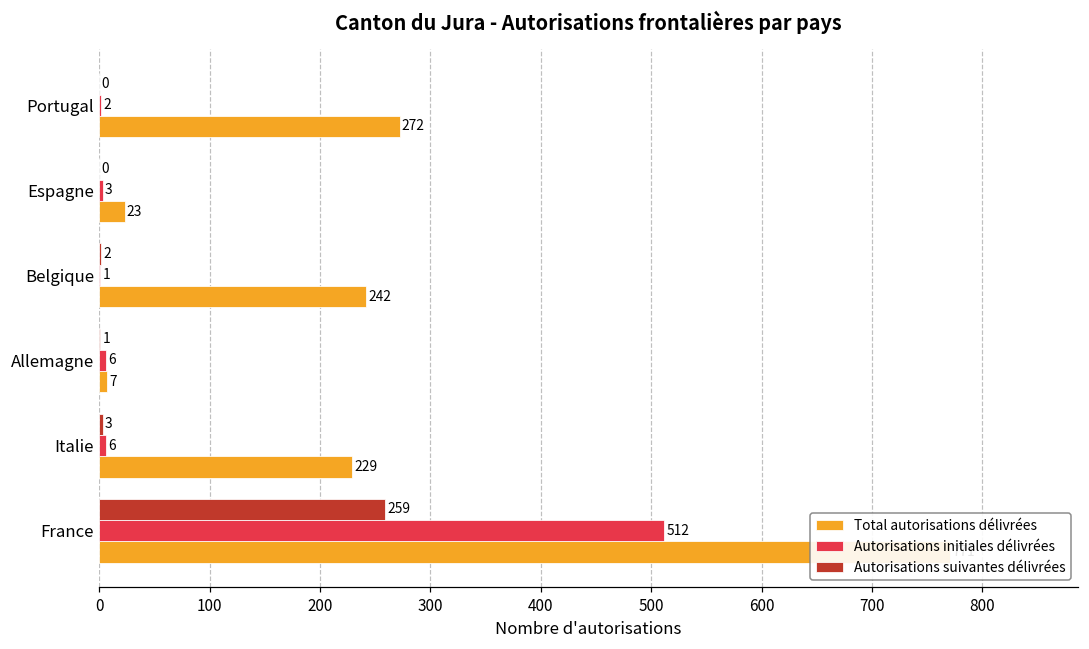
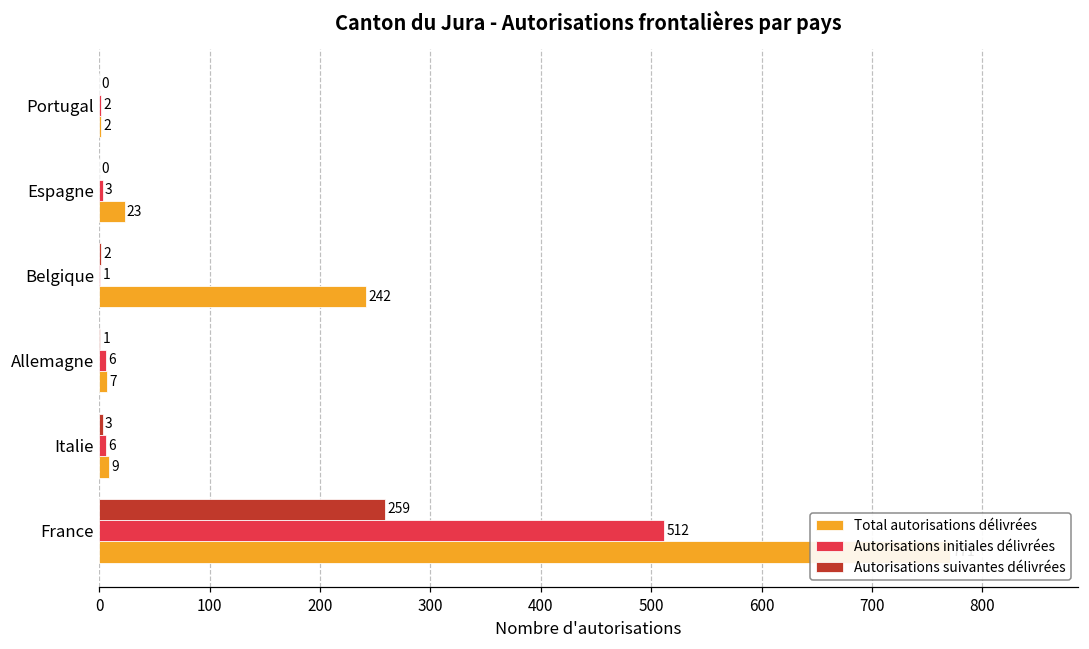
  {
    "Total autorisations délivrées": {
-     "Portugal": 272,
+     "Portugal": 2,
      "Espagne": 23,
      "Belgique": 242,
      "Allemagne": 7,
-     "Italie": 229
+     "Italie": 9
    }
  }
